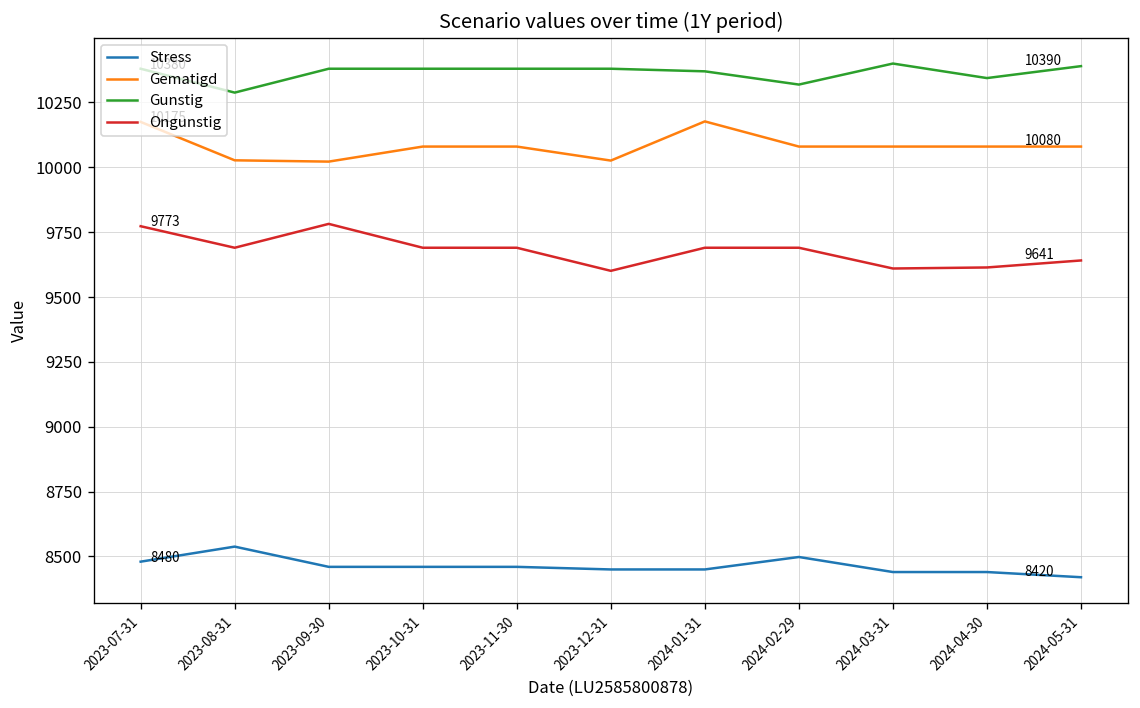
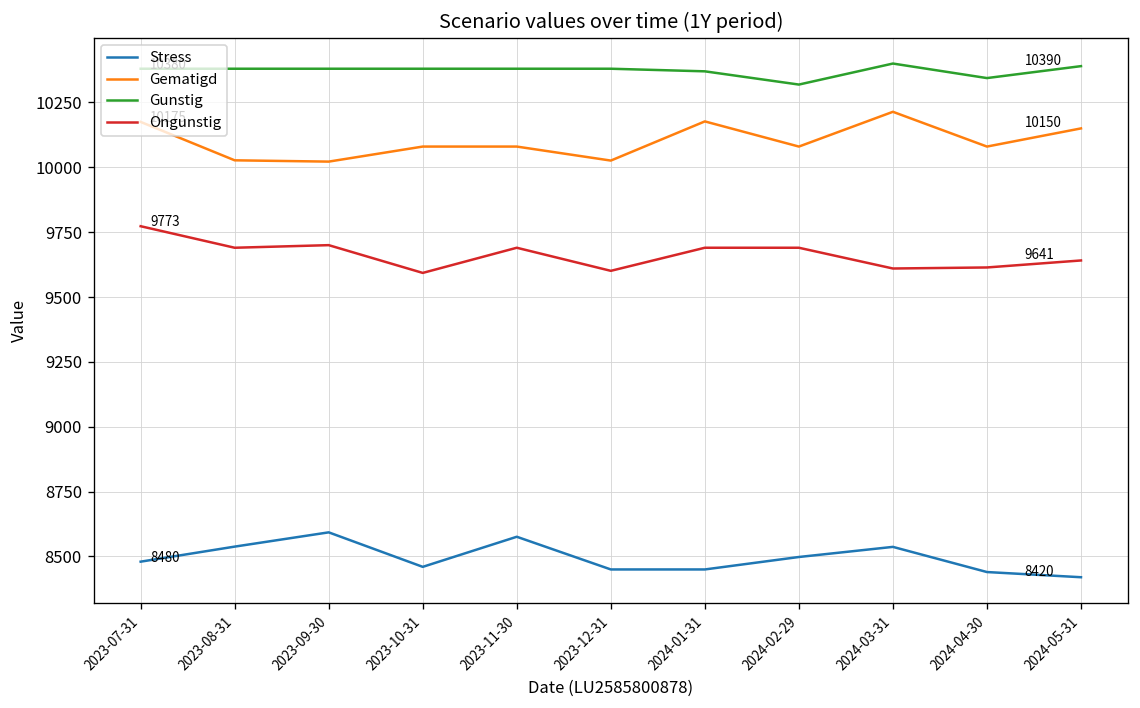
  {
    "Stress": {
      "2023-08-31": 8540,
-     "2023-09-30": 8460,
+     "2023-09-30": 8590,
      "2023-10-31": 8460,
-     "2023-11-30": 8460,
+     "2023-11-30": 8580,
      "2023-12-31": 8450,
      "2024-01-31": 8450,
      "2024-02-29": 8500,
-     "2024-03-31": 8440,
+     "2024-03-31": 8540,
      "2024-04-30": 8440
    },
    "Gematigd": {
-     "2024-03-31": 10080,
-     "2024-05-31": 10080
+     "2024-03-31": 10210,
+     "2024-05-31": 10150
    },
    "Gunstig": {
-     "2023-08-31": 10290,
+     "2023-08-31": 10380,
      "2023-09-30": 10380,
      "2023-10-31": 10380,
      "2023-11-30": 10380,
      "2023-12-31": 10380,
      "2024-01-31": 10370,
      "2024-02-29": 10320,
      "2024-03-31": 10400,
      "2024-04-30": 10340
    },
    "Ongunstig": {
      "2023-08-31": 9690,
-     "2023-09-30": 9780,
-     "2023-10-31": 9690,
+     "2023-09-30": 9700,
+     "2023-10-31": 9590,
      "2023-11-30": 9690,
      "2023-12-31": 9600,
      "2024-01-31": 9690,
      "2024-02-29": 9690,
      "2024-03-31": 9610,
      "2024-04-30": 9610
    }
  }
